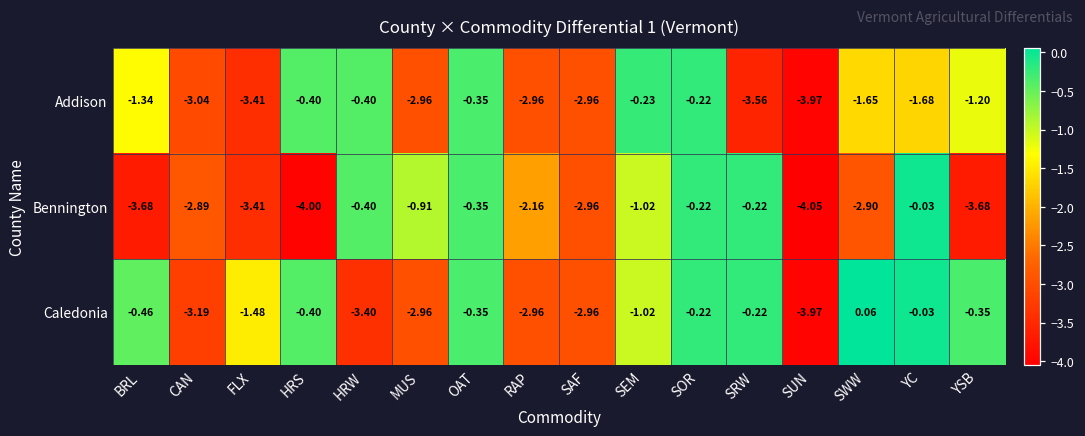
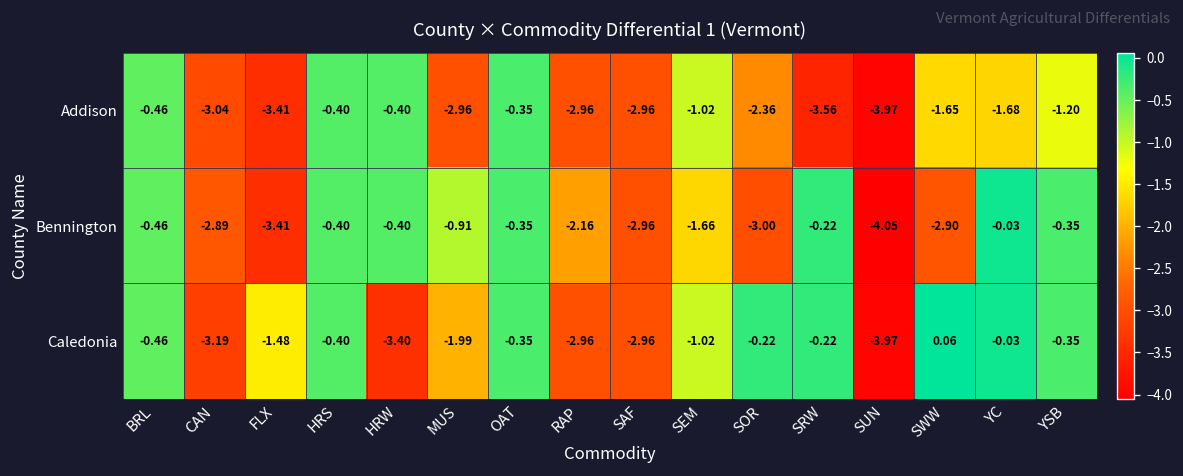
  {
    "Addison": {
-     "BRL": -1.34,
+     "BRL": -0.46,
      "CAN": -3.04,
      "FLX": -3.41,
      "HRS": -0.40,
      "HRW": -0.40,
      "MUS": -2.96,
      "OAT": -0.35,
      "RAP": -2.96,
      "SAF": -2.96,
-     "SEM": -0.23,
-     "SOR": -0.22,
+     "SEM": -1.02,
+     "SOR": -2.36,
      "SRW": -3.56,
      "SUN": -3.97,
      "SWW": -1.65,
      "YC": -1.68,
      "YSB": -1.20
    },
    "Bennington": {
-     "BRL": -3.68,
+     "BRL": -0.46,
      "CAN": -2.89,
      "FLX": -3.41,
-     "HRS": -4.00,
+     "HRS": -0.40,
      "HRW": -0.40,
      "MUS": -0.91,
      "OAT": -0.35,
      "RAP": -2.16,
      "SAF": -2.96,
-     "SEM": -1.02,
-     "SOR": -0.22,
+     "SEM": -1.66,
+     "SOR": -3.00,
      "SRW": -0.22,
      "SUN": -4.05,
      "SWW": -2.90,
      "YC": -0.03,
-     "YSB": -3.68
+     "YSB": -0.35
    },
    "Caledonia": {
      "BRL": -0.46,
      "CAN": -3.19,
      "FLX": -1.48,
      "HRS": -0.40,
      "HRW": -3.40,
-     "MUS": -2.96,
+     "MUS": -1.99,
      "OAT": -0.35,
      "RAP": -2.96,
      "SAF": -2.96,
      "SEM": -1.02,
      "SOR": -0.22,
      "SRW": -0.22,
      "SUN": -3.97,
      "SWW": 0.06,
      "YC": -0.03,
      "YSB": -0.35
    }
  }
